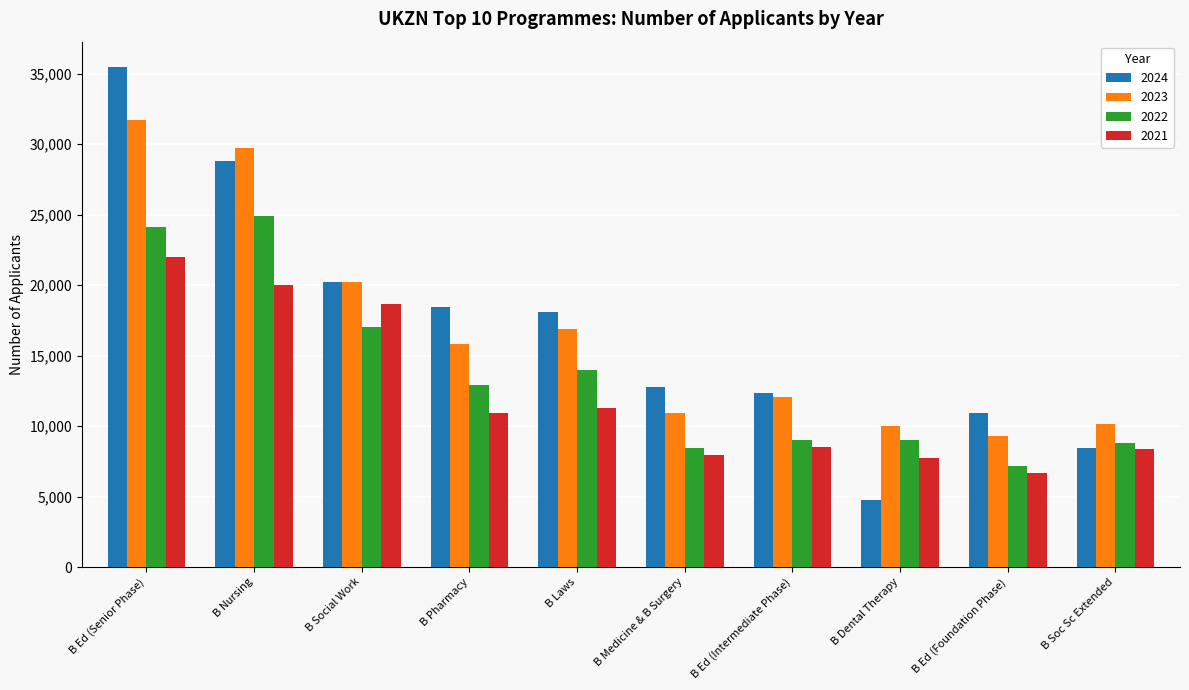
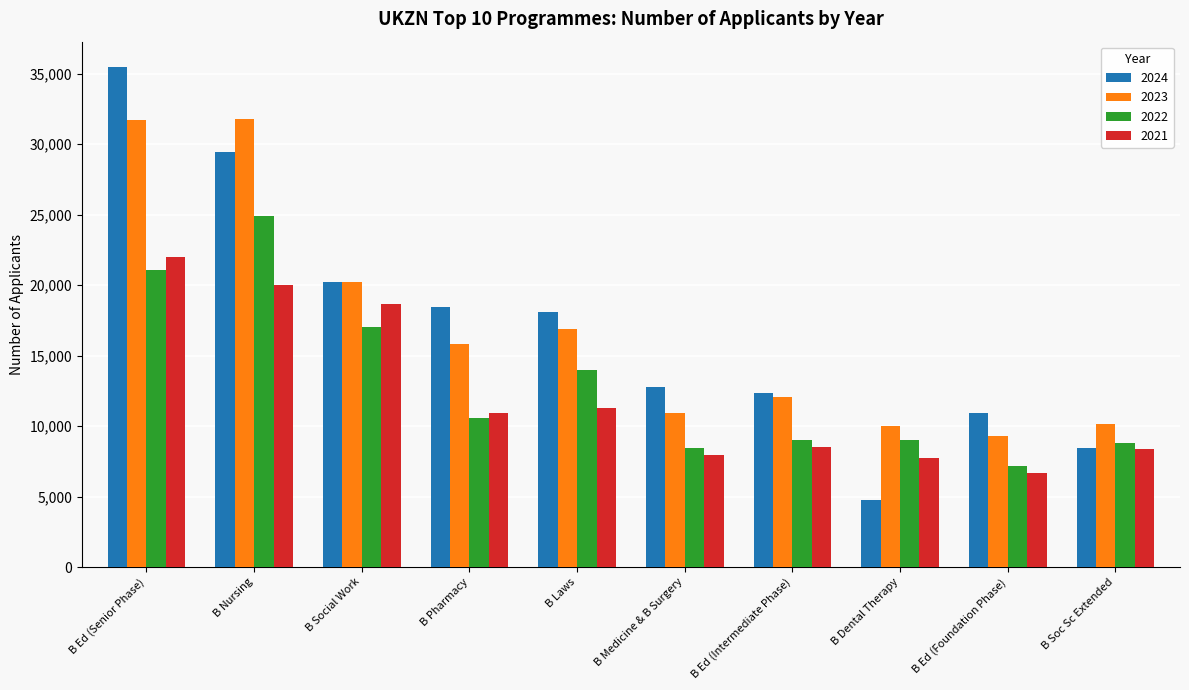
  {
    "2024": {
      "B Ed (Senior Phase)": "35,500",
-     "B Nursing": "28,800",
+     "B Nursing": "29,500",
      "B Social Work": "20,200",
      "B Pharmacy": "18,400",
      "B Laws": "18,100",
      "B Medicine & B Surgery": "12,800",
      "B Ed (Intermediate Phase)": "12,300",
      "B Dental Therapy": "4,800",
      "B Ed (Foundation Phase)": "10,900",
      "B Soc Sc Extended": "8,400"
    },
    "2023": {
      "B Ed (Senior Phase)": "31,700",
-     "B Nursing": "29,800",
+     "B Nursing": "31,800",
      "B Social Work": "20,200",
      "B Pharmacy": "15,900",
      "B Laws": "16,900",
      "B Medicine & B Surgery": "10,900",
      "B Ed (Intermediate Phase)": "12,100",
      "B Dental Therapy": "10,000",
      "B Ed (Foundation Phase)": "9,300",
      "B Soc Sc Extended": "10,100"
    },
    "2022": {
-     "B Ed (Senior Phase)": "24,100",
+     "B Ed (Senior Phase)": "21,100",
      "B Nursing": "24,900",
      "B Social Work": "17,100",
-     "B Pharmacy": "12,900",
+     "B Pharmacy": "10,600",
      "B Laws": "13,900",
      "B Medicine & B Surgery": "8,500",
      "B Ed (Intermediate Phase)": "9,000",
      "B Dental Therapy": "9,000",
      "B Ed (Foundation Phase)": "7,200",
      "B Soc Sc Extended": "8,800"
    },
    "2021": {
      "B Ed (Senior Phase)": "22,000",
      "B Nursing": "20,000",
      "B Social Work": "18,700",
      "B Pharmacy": "10,900",
      "B Laws": "11,300",
      "B Medicine & B Surgery": "8,000",
      "B Ed (Intermediate Phase)": "8,500",
      "B Dental Therapy": "7,800",
      "B Ed (Foundation Phase)": "6,700",
      "B Soc Sc Extended": "8,400"
    }
  }
